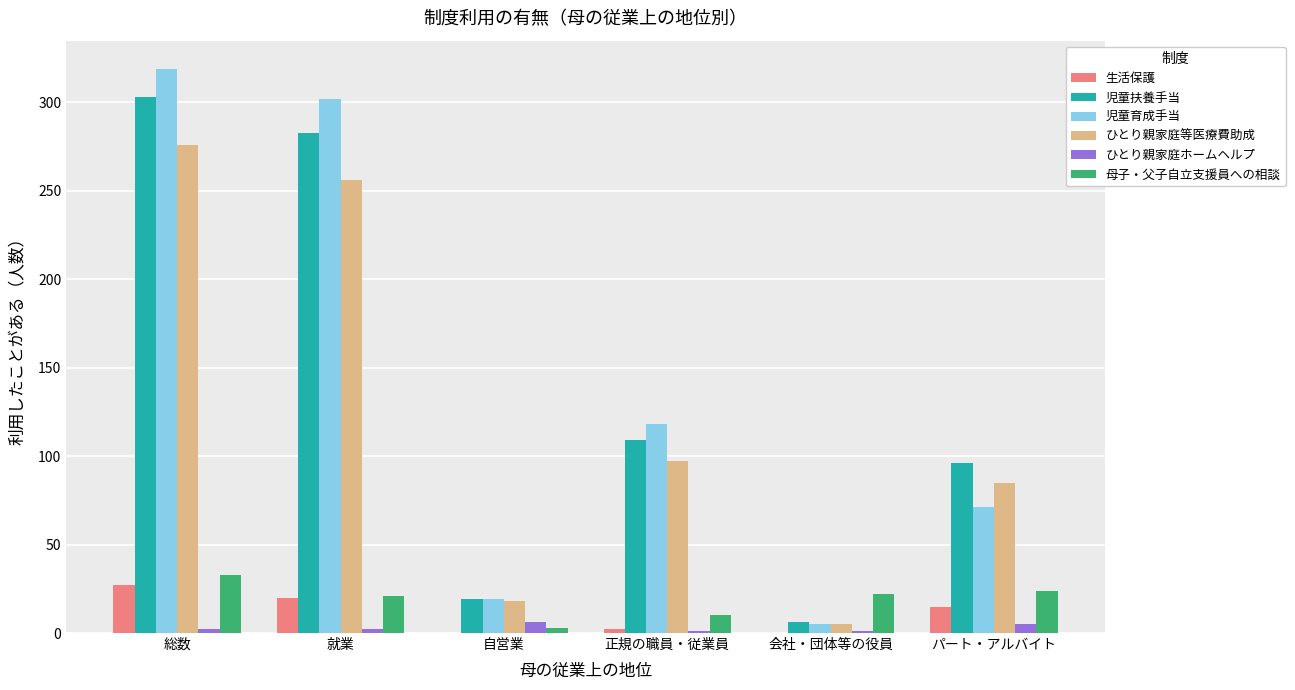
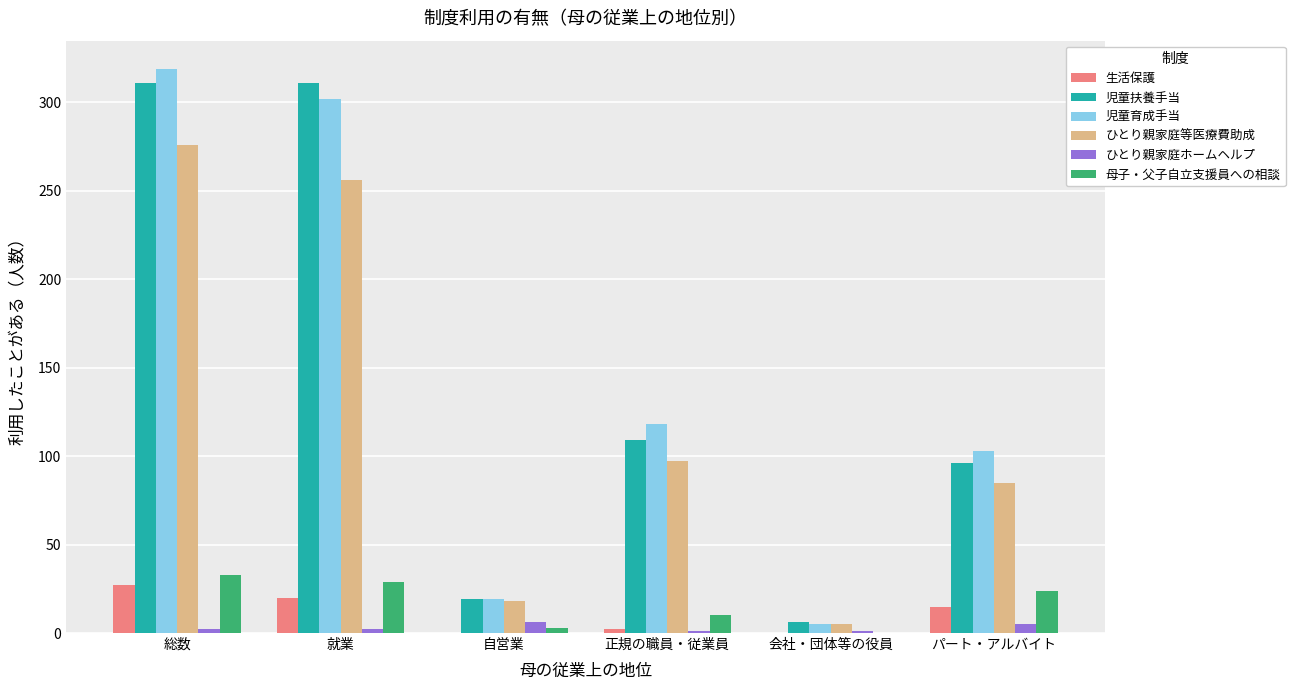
  {
    "児童扶養手当": {
-     "総数": 303,
-     "就業": 283,
+     "総数": 311,
+     "就業": 311,
      "自営業": 19,
      "正規の職員・従業員": 109,
      "会社・団体等の役員": 6,
      "パート・アルバイト": 96
    },
    "児童育成手当": {
      "総数": 319,
      "就業": 302,
      "自営業": 19,
      "正規の職員・従業員": 118,
      "会社・団体等の役員": 5,
-     "パート・アルバイト": 71
+     "パート・アルバイト": 103
    },
    "ひとり親家庭ホームヘルプ": {
      "総数": 2,
      "就業": 2,
      "自営業": 6,
      "パート・アルバイト": 5
    },
    "母子・父子自立支援員への相談": {
      "総数": 33,
-     "就業": 21,
+     "就業": 29,
      "自営業": 3,
      "正規の職員・従業員": 10,
-     "会社・団体等の役員": 22,
+     "会社・団体等の役員": 0,
      "パート・アルバイト": 24
    }
  }
